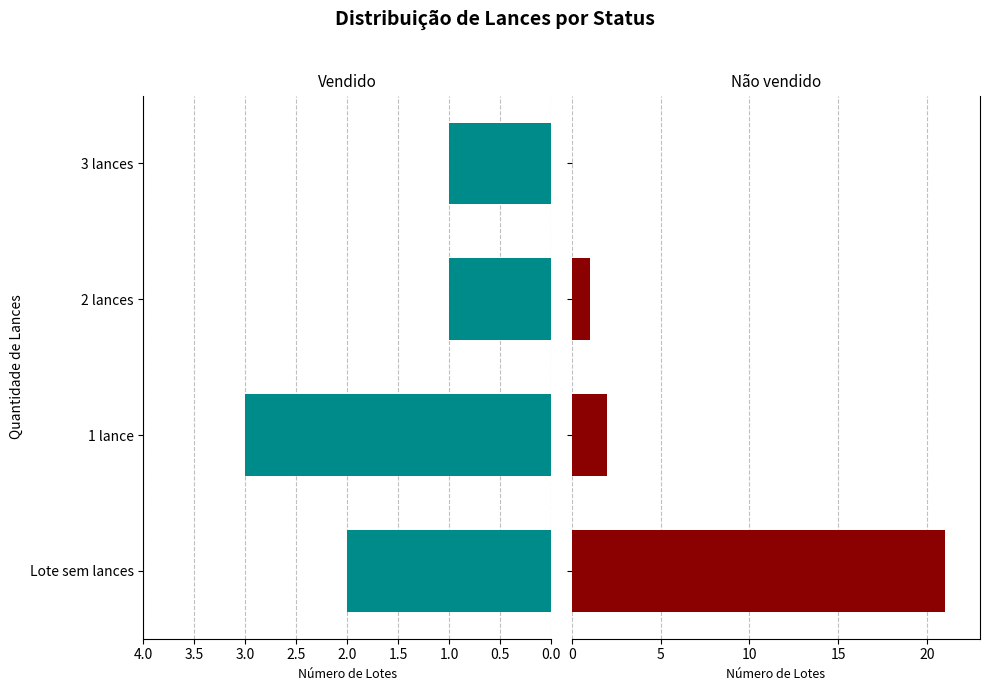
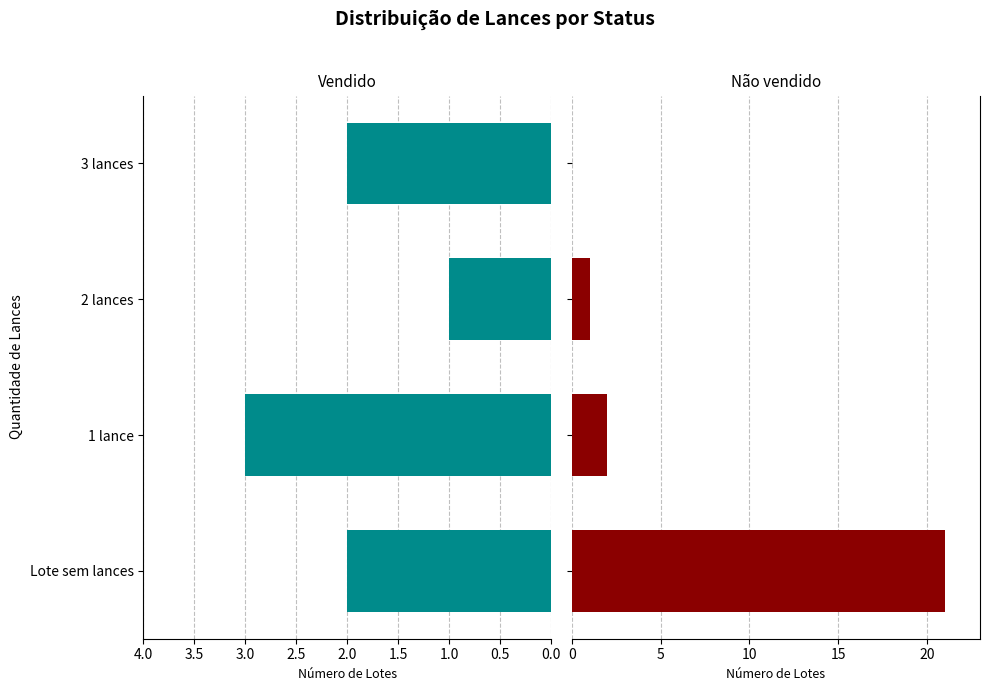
  {
    "Vendido": {
-     "3 lances": 1,
+     "3 lances": 2,
      "2 lances": 1,
      "1 lance": 3,
      "Lote sem lances": 2
    }
  }
